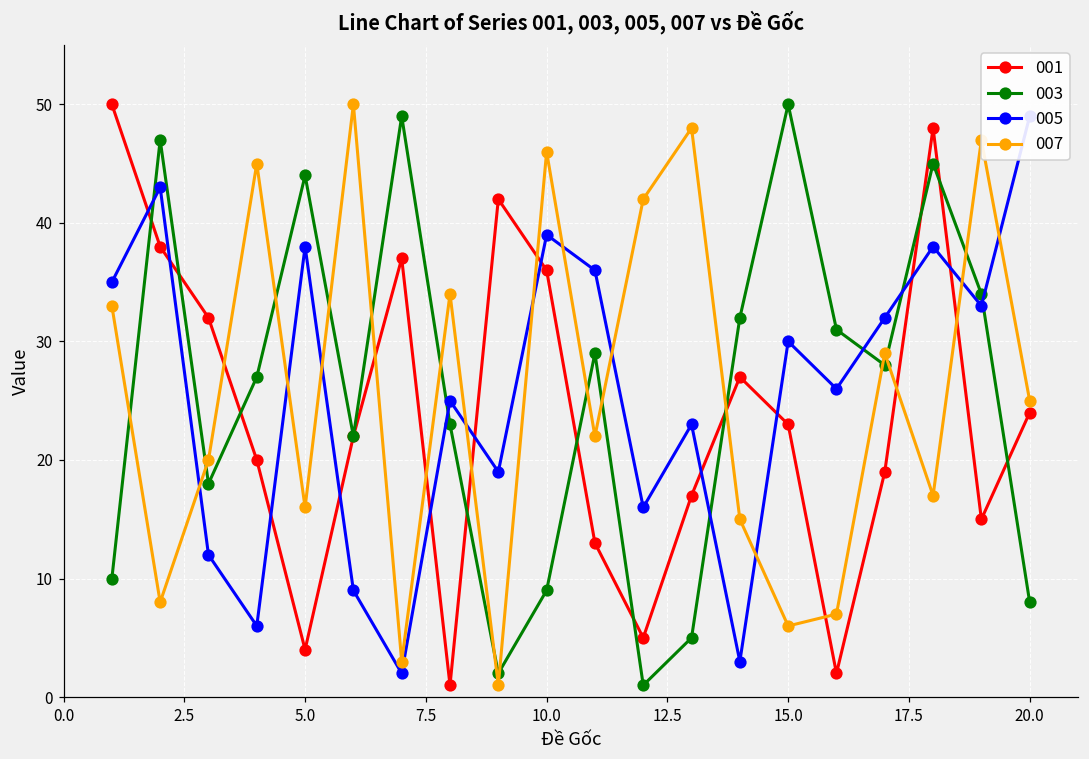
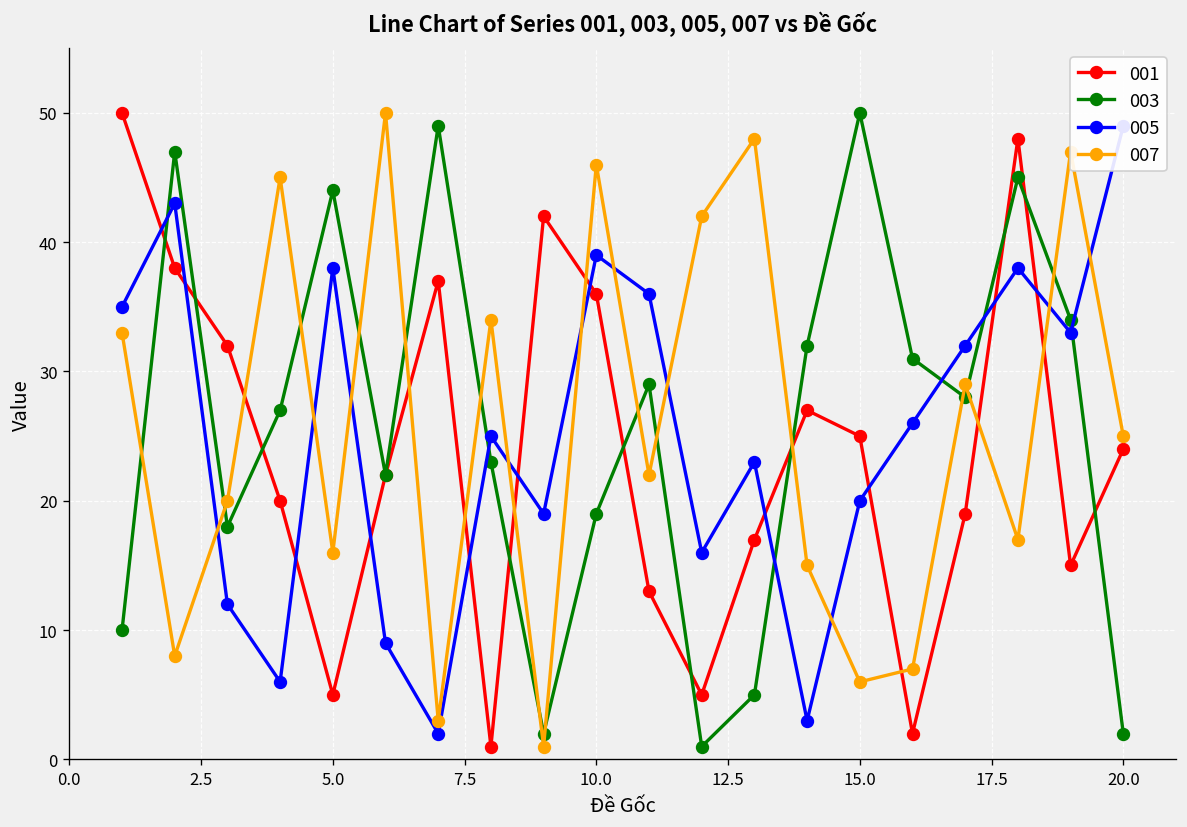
  {
    "001": {
-     "5.0": 4,
+     "5.0": 5,
      "10.0": 36,
-     "15.0": 23,
+     "15.0": 25,
      "20.0": 24
    },
    "003": {
      "5.0": 44,
-     "10.0": 9,
+     "10.0": 19,
      "15.0": 50,
-     "20.0": 8
+     "20.0": 2
    },
    "005": {
      "5.0": 38,
      "10.0": 39,
-     "15.0": 30
+     "15.0": 20
    },
    "007": {
      "5.0": 16,
      "10.0": 46,
      "15.0": 6,
      "20.0": 25
    }
  }
